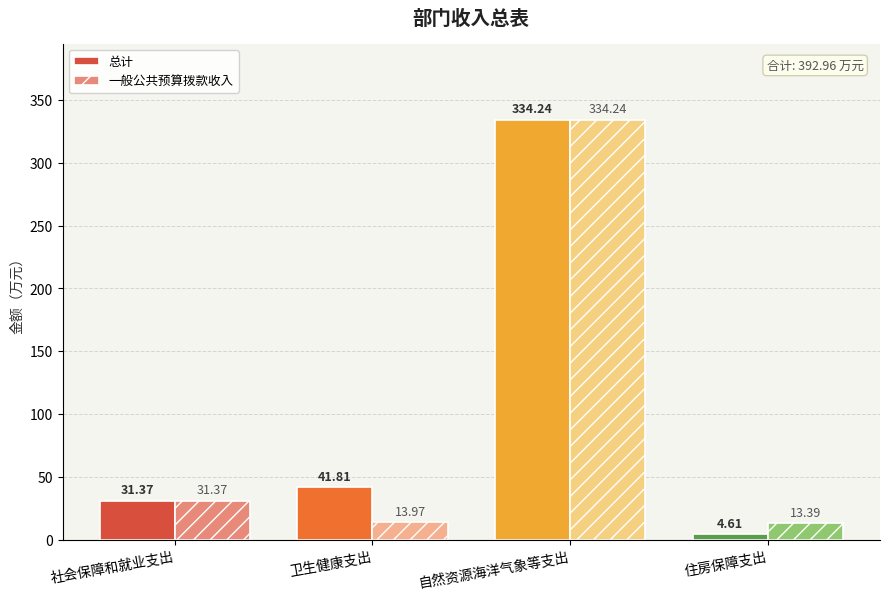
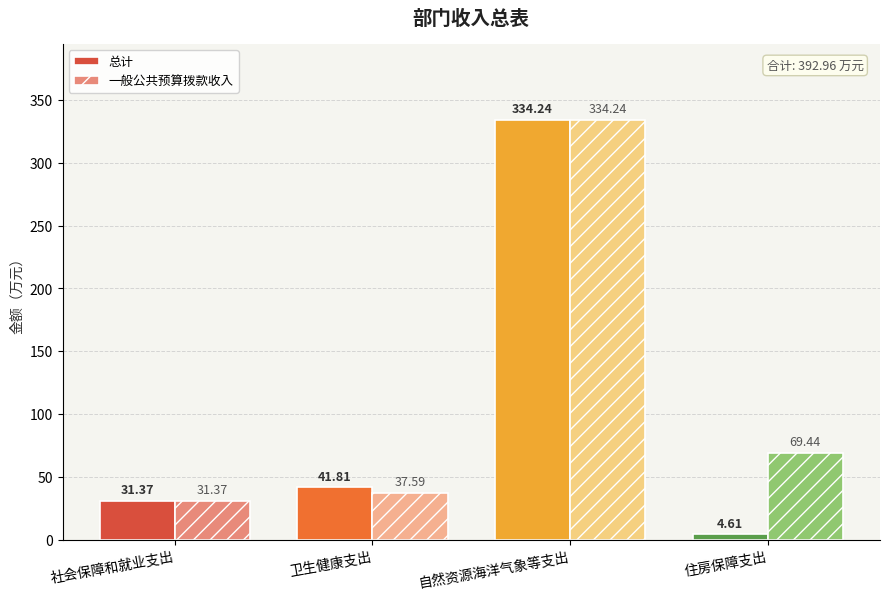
  {
    "总计": {
      "社会保障和就业支出": 31.37,
      "卫生健康支出": 41.81,
      "自然资源海洋气象等支出": 334.24,
      "住房保障支出": 4.61
    },
    "一般公共预算拨款收入": {
      "社会保障和就业支出": 31.37,
-     "卫生健康支出": 13.97,
+     "卫生健康支出": 37.59,
      "自然资源海洋气象等支出": 334.24,
-     "住房保障支出": 13.39
+     "住房保障支出": 69.44
    }
  }
